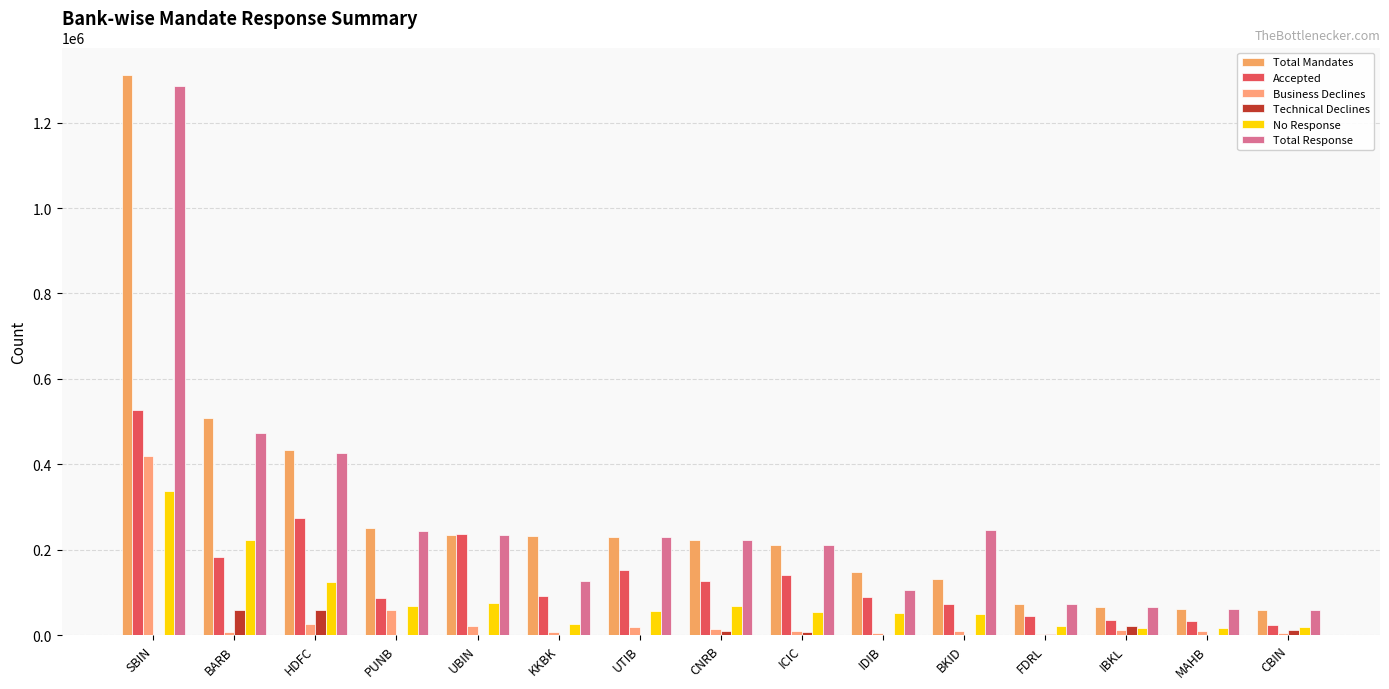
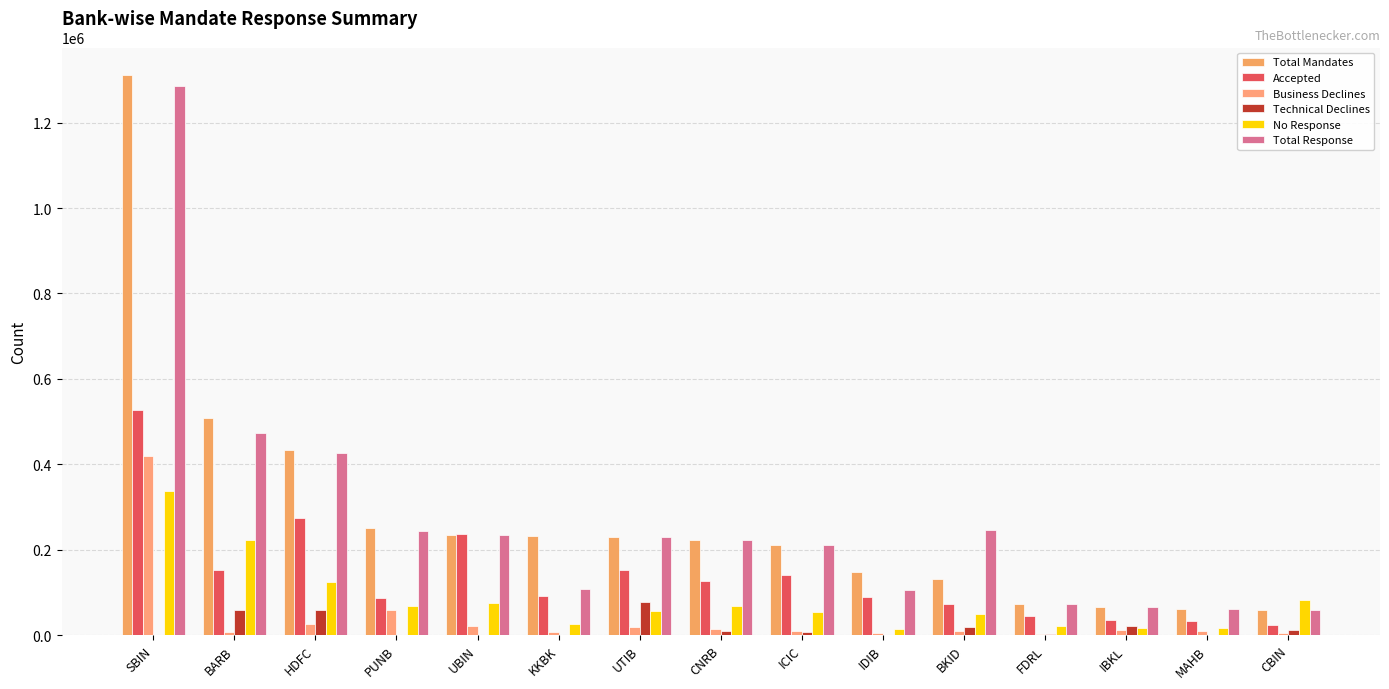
  {
    "Accepted": {
      "SBIN": 530000,
-     "BARB": 180000,
+     "BARB": 150000,
      "HDFC": 270000,
      "PUNB": 90000,
      "UBIN": 240000,
      "KKBK": 90000,
      "UTIB": 150000,
      "CNRB": 130000,
      "ICIC": 140000,
      "IDIB": 90000,
      "BKID": 70000,
      "FDRL": 50000,
      "IBKL": 40000,
      "MAHB": 30000,
      "CBIN": 20000
    },
    "Technical Declines": {
      "BARB": 60000,
      "HDFC": 60000,
-     "UTIB": 0,
+     "UTIB": 80000,
      "CNRB": 10000,
      "ICIC": 10000,
-     "BKID": 0,
+     "BKID": 20000,
      "IBKL": 20000,
      "CBIN": 10000
    },
    "No Response": {
      "SBIN": 340000,
      "BARB": 220000,
      "HDFC": 130000,
      "PUNB": 70000,
      "UBIN": 70000,
      "KKBK": 30000,
      "UTIB": 60000,
      "CNRB": 70000,
      "ICIC": 50000,
-     "IDIB": 50000,
+     "IDIB": 10000,
      "BKID": 50000,
      "FDRL": 20000,
      "IBKL": 20000,
      "MAHB": 20000,
-     "CBIN": 20000
+     "CBIN": 80000
    },
    "Total Response": {
      "SBIN": 1290000,
      "BARB": 470000,
      "HDFC": 430000,
      "PUNB": 240000,
      "UBIN": 240000,
-     "KKBK": 130000,
+     "KKBK": 110000,
      "UTIB": 230000,
      "CNRB": 220000,
      "ICIC": 210000,
      "IDIB": 110000,
      "BKID": 250000,
      "FDRL": 70000,
      "IBKL": 70000,
      "MAHB": 60000,
      "CBIN": 60000
    }
  }
